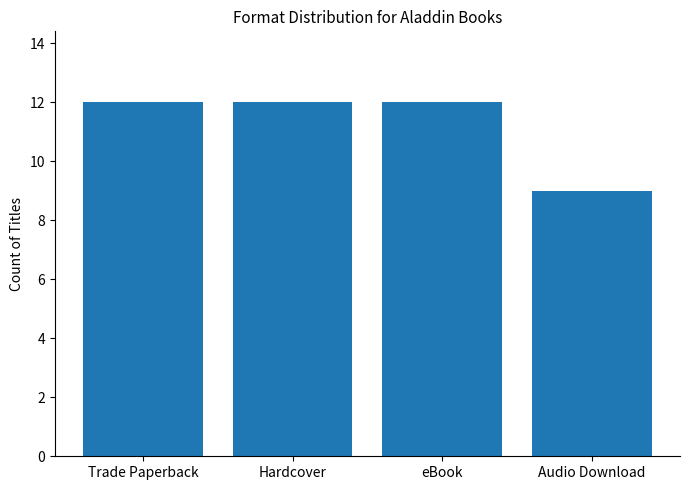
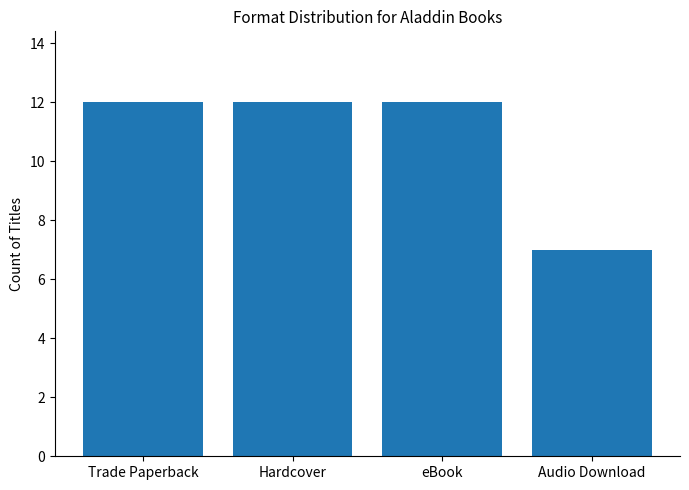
  {
    "Trade Paperback": 12,
    "Hardcover": 12,
    "eBook": 12,
-   "Audio Download": 9
+   "Audio Download": 7
  }
